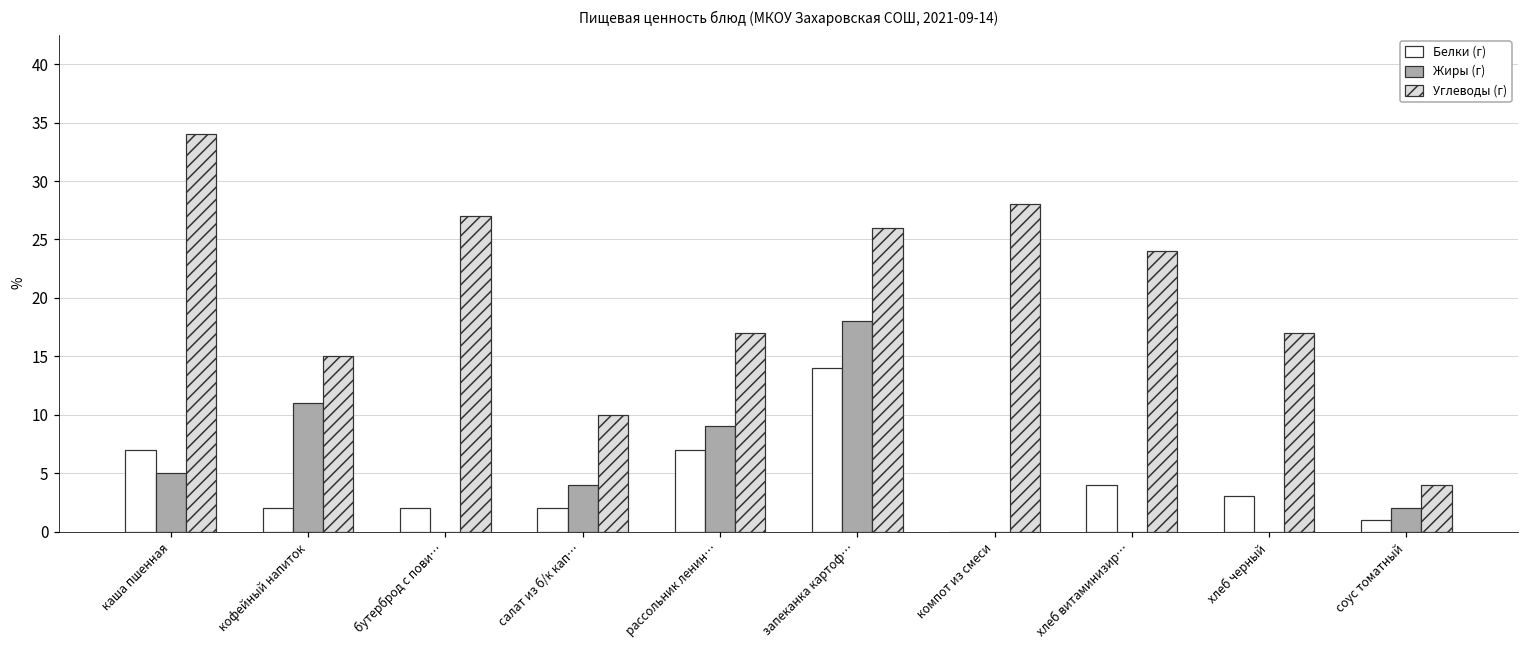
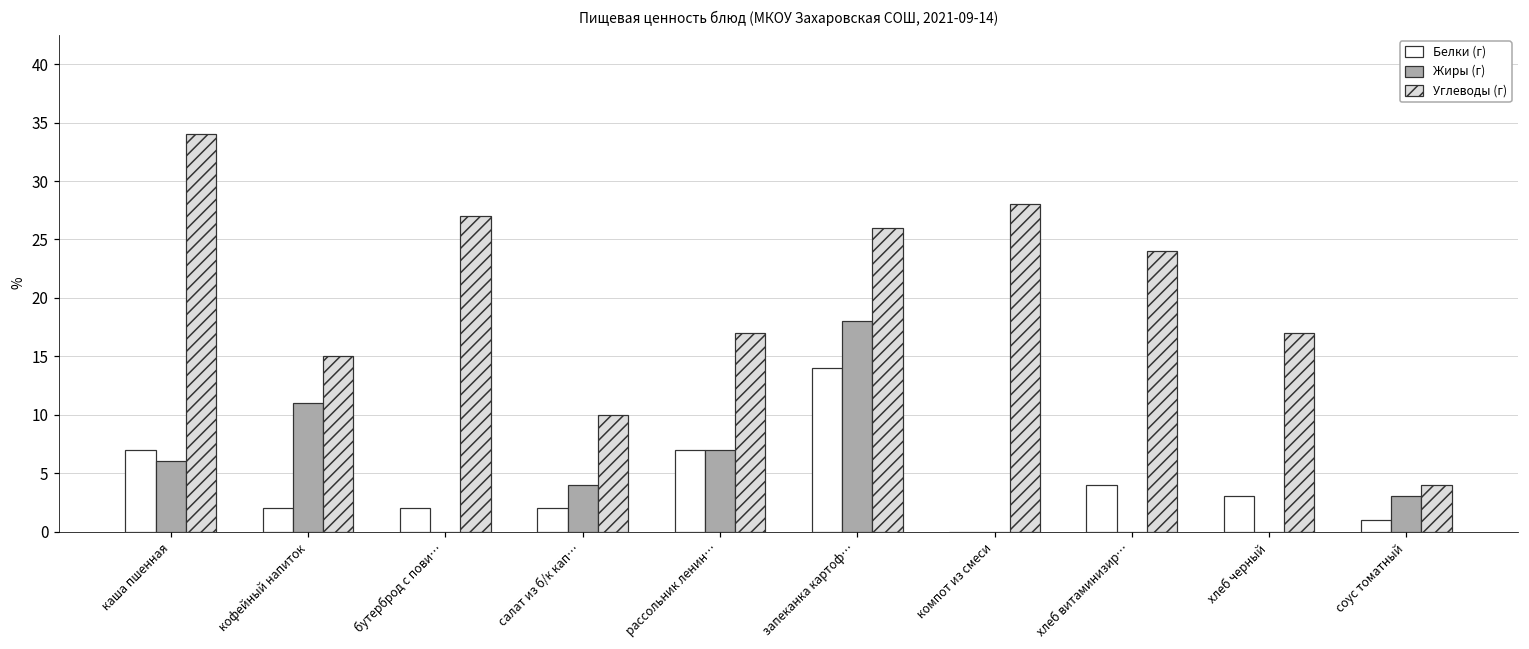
  {
    "Жиры (г)": {
-     "каша пшенная": 5,
+     "каша пшенная": 6,
      "кофейный напиток": 11,
      "бутерброд с пови…": 0,
      "салат из б/к кап…": 4,
-     "рассольник ленин…": 9,
+     "рассольник ленин…": 7,
      "запеканка картоф…": 18,
      "компот из смеси": 0,
      "хлеб витаминизир…": 0,
      "хлеб черный": 0,
-     "соус томатный": 2
+     "соус томатный": 3
    }
  }
